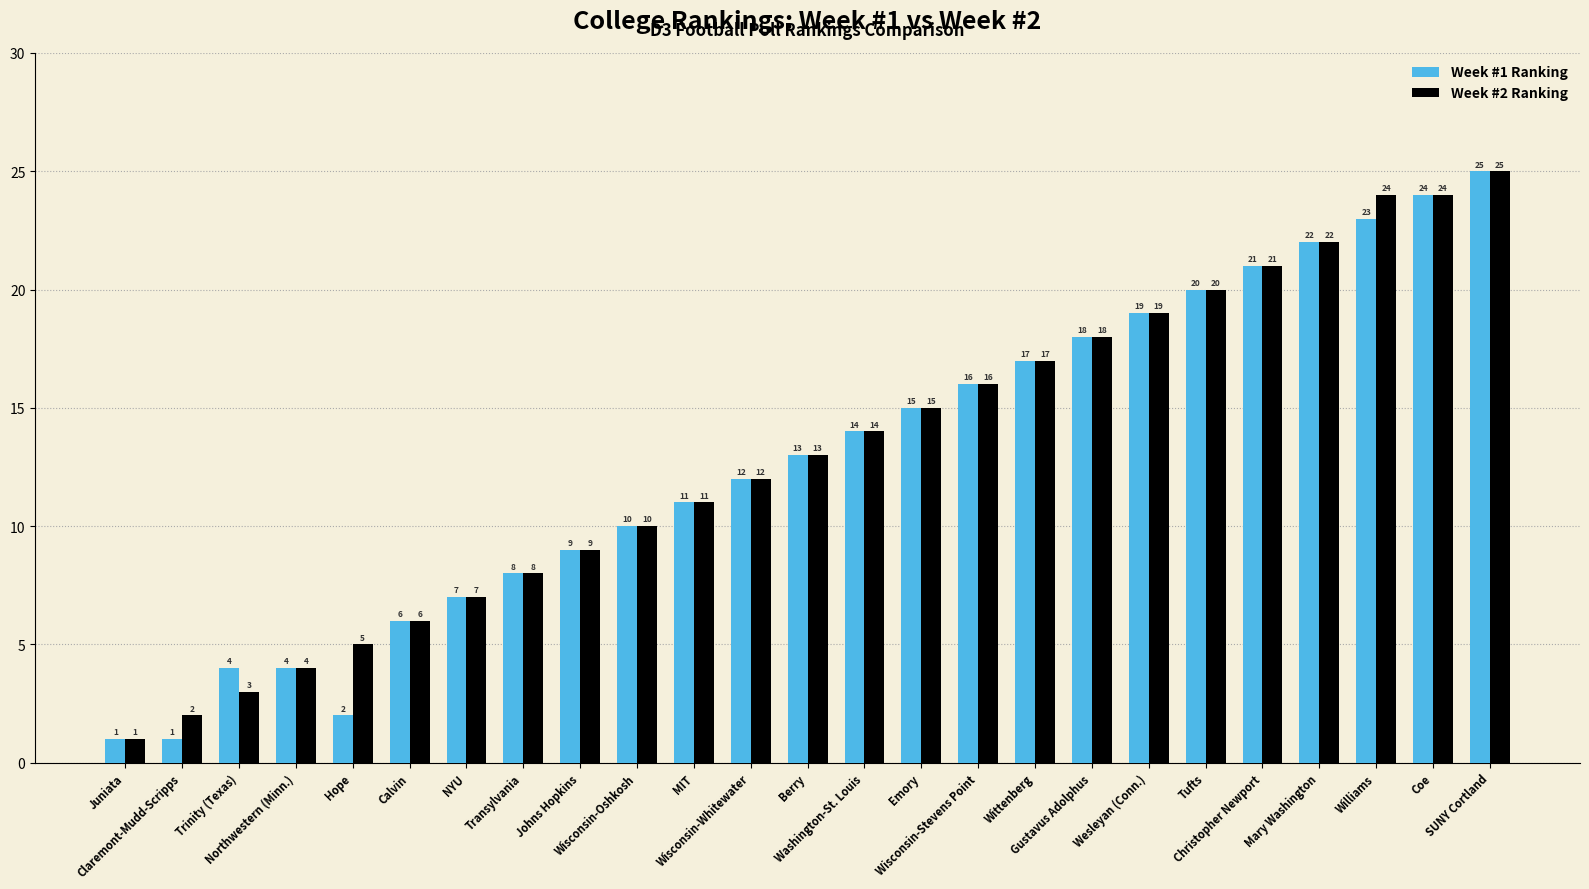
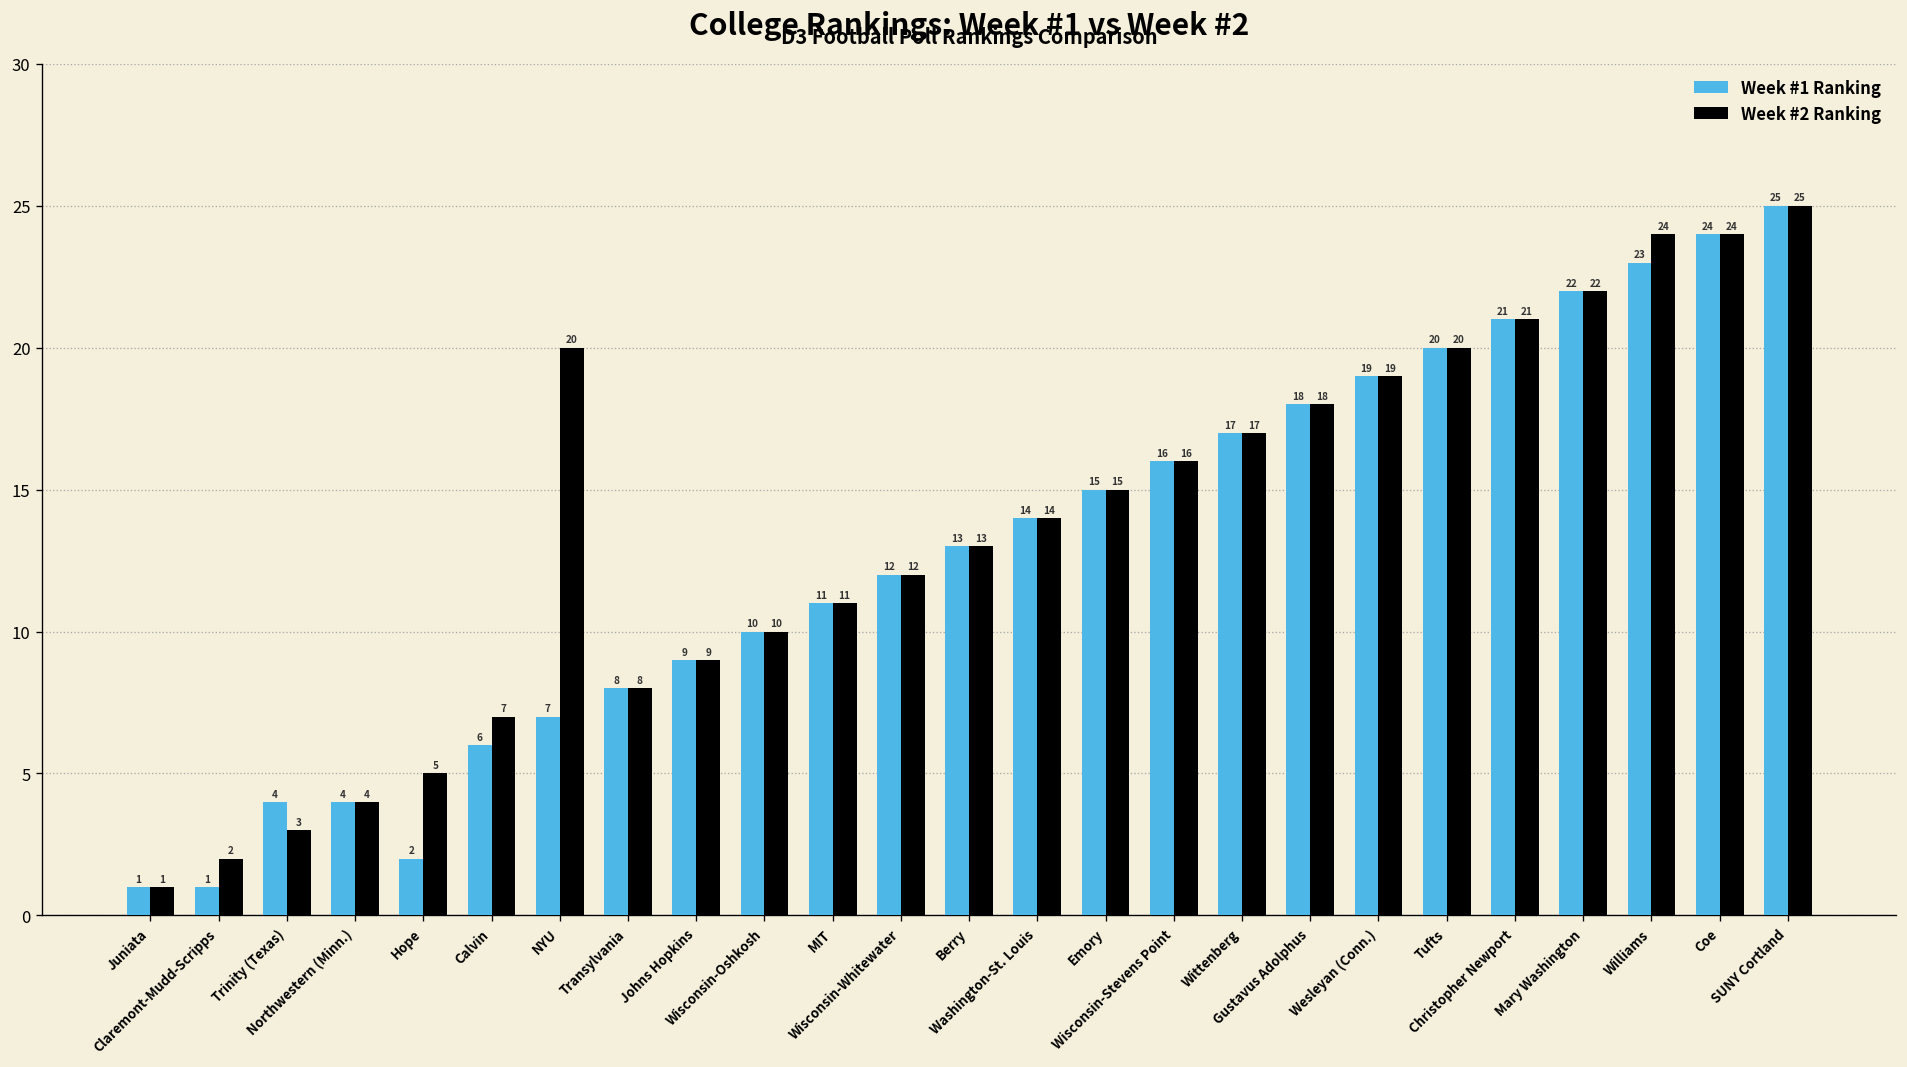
  {
    "Week #1 Ranking": {
      "Juniata": 1,
      "Claremont-Mudd-Scripps": 1,
      "Trinity (Texas)": 4,
      "Northwestern (Minn.)": 4,
      "Hope": 2,
      "Calvin": 6,
      "NYU": 7,
      "Transylvania": 8,
      "Johns Hopkins": 9,
      "Wisconsin-Oshkosh": 10,
      "MIT": 11,
      "Wisconsin-Whitewater": 12,
      "Berry": 13,
      "Washington-St. Louis": 14,
      "Emory": 15,
      "Wisconsin-Stevens Point": 16,
      "Wittenberg": 17,
      "Gustavus Adolphus": 18,
      "Wesleyan (Conn.)": 19,
      "Tufts": 20,
      "Christopher Newport": 21,
      "Mary Washington": 22,
      "Williams": 23,
      "Coe": 24,
      "SUNY Cortland": 25
    },
    "Week #2 Ranking": {
      "Juniata": 1,
      "Claremont-Mudd-Scripps": 2,
      "Trinity (Texas)": 3,
      "Northwestern (Minn.)": 4,
      "Hope": 5,
-     "Calvin": 6,
-     "NYU": 7,
+     "Calvin": 7,
+     "NYU": 20,
      "Transylvania": 8,
      "Johns Hopkins": 9,
      "Wisconsin-Oshkosh": 10,
      "MIT": 11,
      "Wisconsin-Whitewater": 12,
      "Berry": 13,
      "Washington-St. Louis": 14,
      "Emory": 15,
      "Wisconsin-Stevens Point": 16,
      "Wittenberg": 17,
      "Gustavus Adolphus": 18,
      "Wesleyan (Conn.)": 19,
      "Tufts": 20,
      "Christopher Newport": 21,
      "Mary Washington": 22,
      "Williams": 24,
      "Coe": 24,
      "SUNY Cortland": 25
    }
  }
